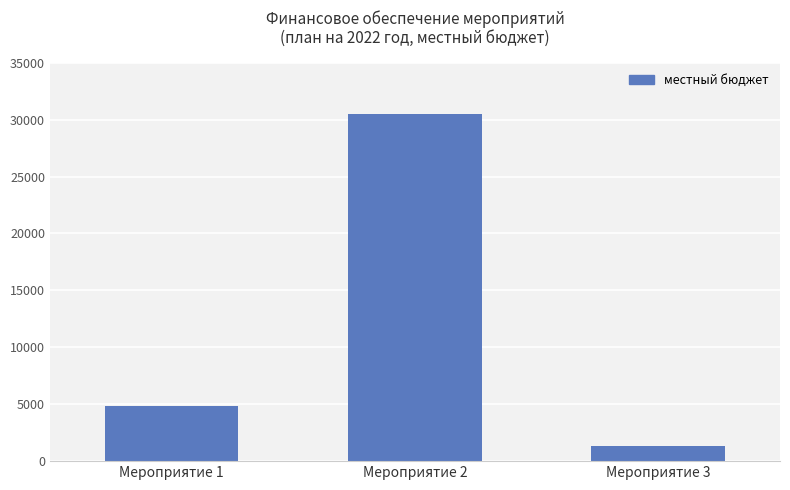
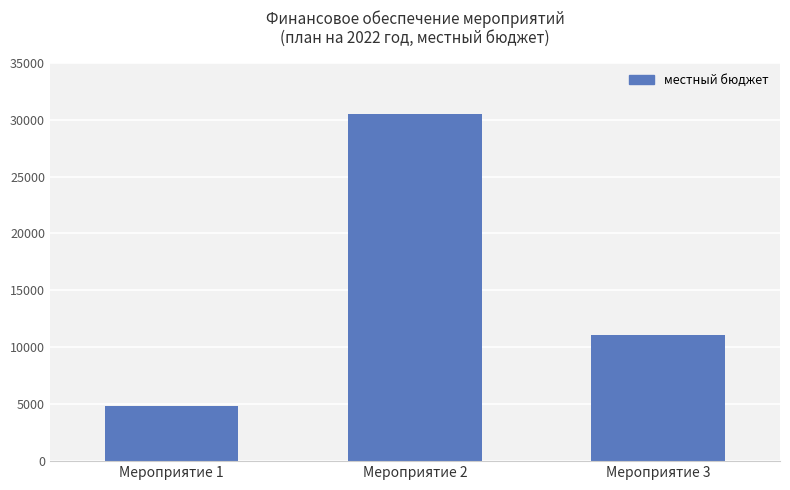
  {
    "Мероприятие 1": 4800,
    "Мероприятие 2": 30500,
-   "Мероприятие 3": 1300
+   "Мероприятие 3": 11100
  }
